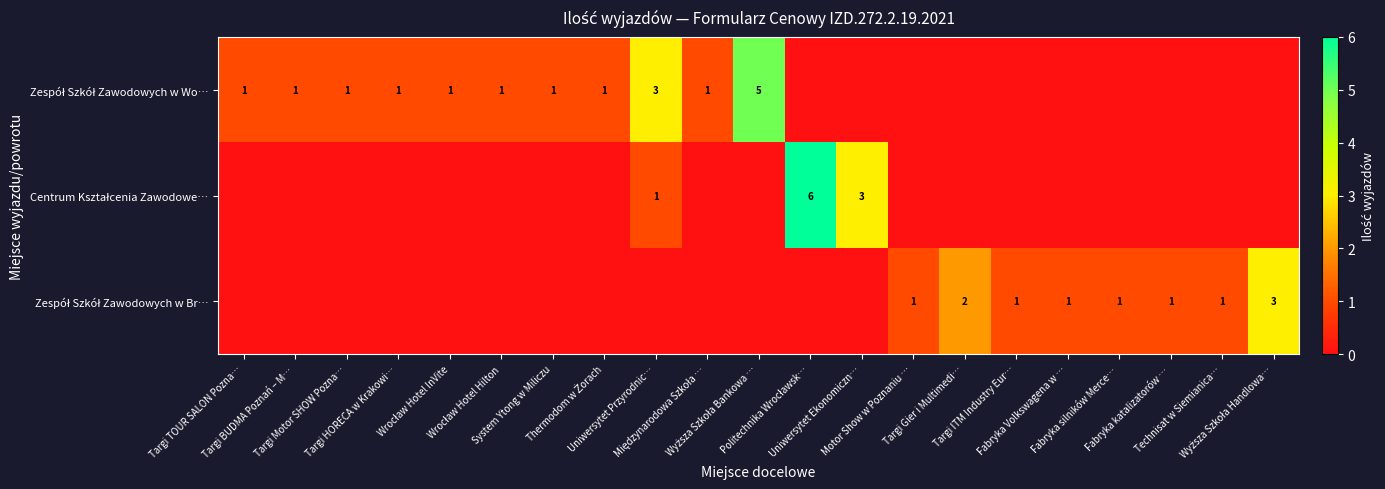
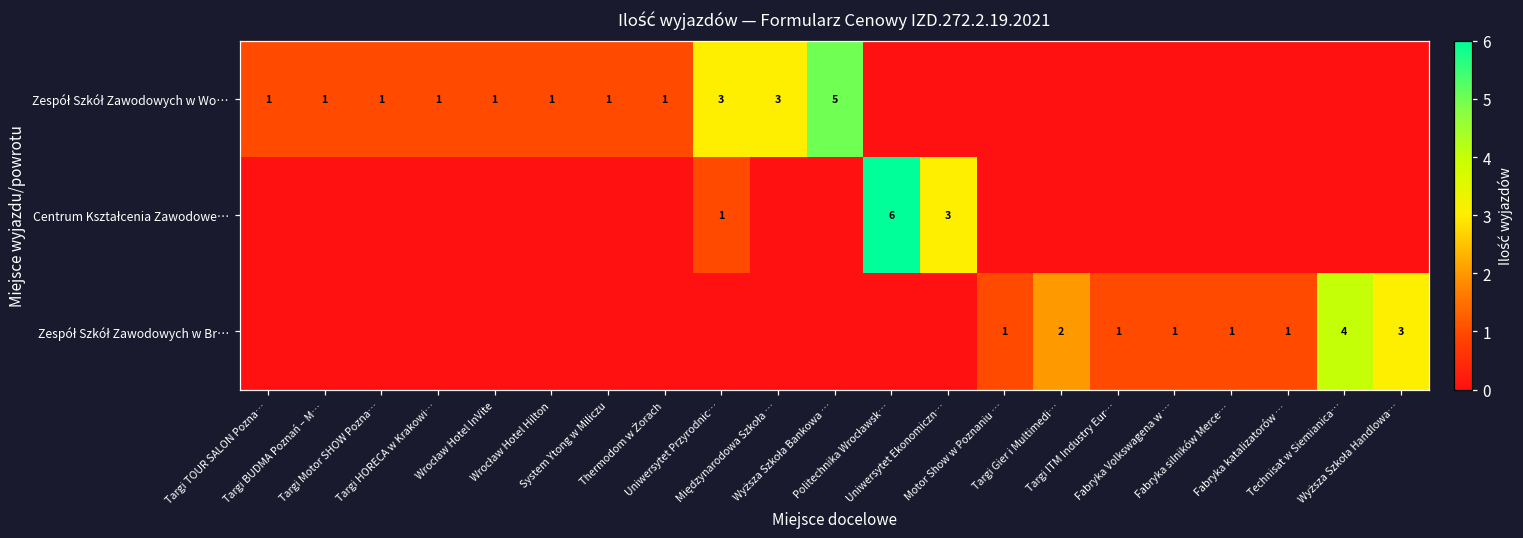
  {
    "Zespół Szkół Zawodowych w Wo…": {
      "Targi TOUR SALON Pozna…": 1,
      "Targi BUDMA Poznań – M…": 1,
      "Targi Motor SHOW Pozna…": 1,
      "Targi HORECA w Krakowi…": 1,
      "Wrocław Hotel InVite": 1,
      "Wrocław Hotel Hilton": 1,
      "System Ytong w Miliczu": 1,
      "Thermodom w Żorach": 1,
      "Uniwersytet Przyrodnic…": 3,
-     "Międzynarodowa Szkoła …": 1,
+     "Międzynarodowa Szkoła …": 3,
      "Wyższa Szkoła Bankowa …": 5
    },
    "Centrum Kształcenia Zawodowe…": {
      "Uniwersytet Przyrodnic…": 1,
      "Politechnika Wrocławsk…": 6,
      "Uniwersytet Ekonomiczn…": 3
    },
    "Zespół Szkół Zawodowych w Br…": {
      "Motor Show w Poznaniu …": 1,
      "Targi Gier i Multimedi…": 2,
      "Targi ITM Industry Eur…": 1,
      "Fabryka Volkswagena w …": 1,
      "Fabryka silników Merce…": 1,
      "Fabryka katalizatorów …": 1,
-     "Technisat w Siemianica…": 1,
+     "Technisat w Siemianica…": 4,
      "Wyższa Szkoła Handlowa…": 3
    }
  }
